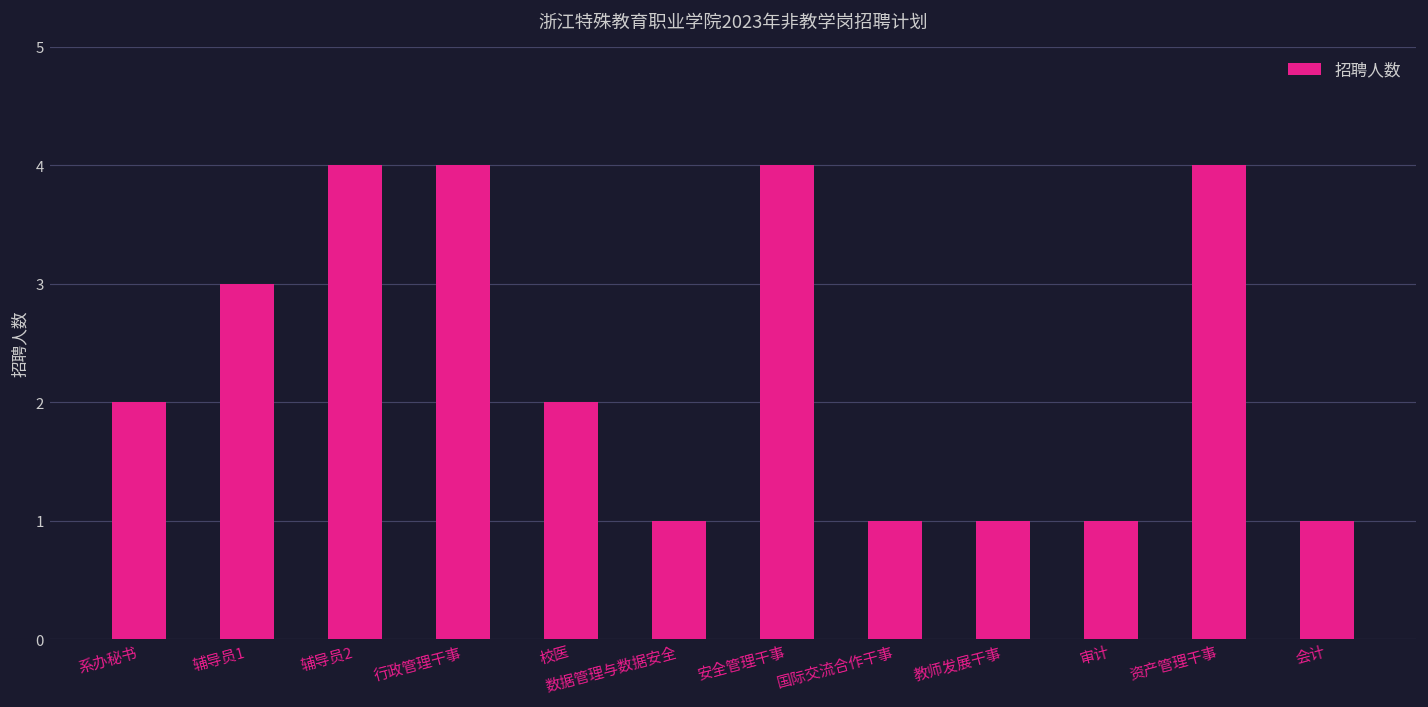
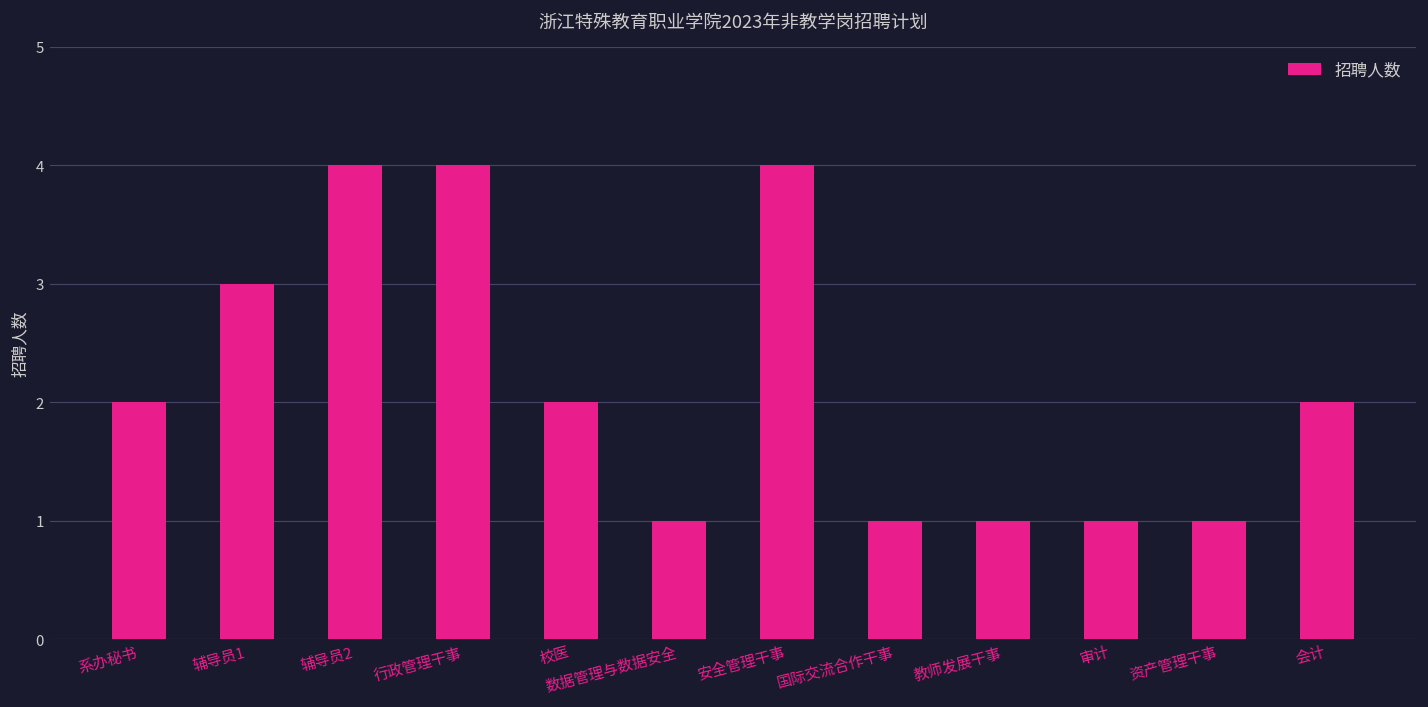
  {
    "系办秘书": 2,
    "辅导员1": 3,
    "辅导员2": 4,
    "行政管理干事": 4,
    "校医": 2,
    "数据管理与数据安全": 1,
    "安全管理干事": 4,
    "国际交流合作干事": 1,
    "教师发展干事": 1,
    "审计": 1,
-   "资产管理干事": 4,
-   "会计": 1
+   "资产管理干事": 1,
+   "会计": 2
  }
